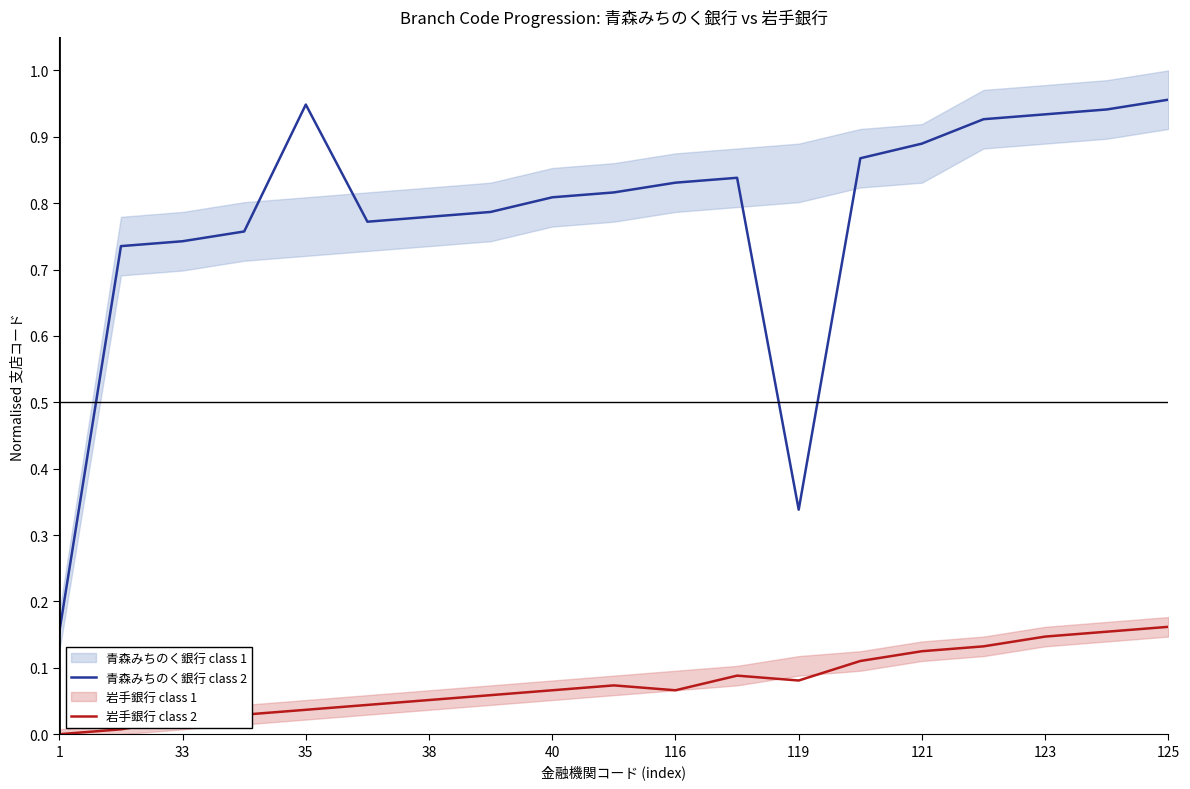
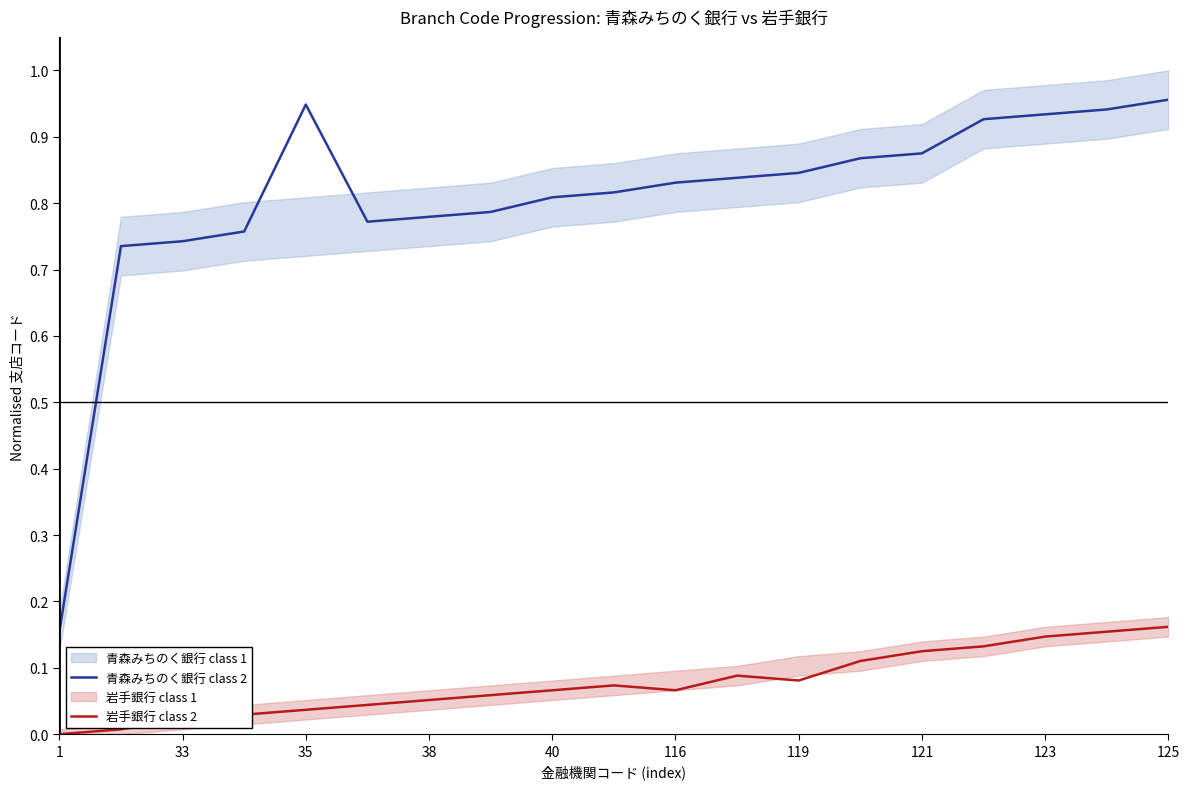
  {
    "青森みちのく銀行 class 2": {
      "33": 0.74,
      "35": 0.95,
      "38": 0.78,
      "40": 0.81,
      "116": 0.83,
-     "119": 0.34,
-     "121": 0.89,
+     "119": 0.85,
+     "121": 0.88,
      "123": 0.93,
      "125": 0.96
    },
    "岩手銀行 class 2": {
      "35": 0.04,
      "38": 0.05,
      "40": 0.07,
      "116": 0.07,
      "119": 0.08,
      "121": 0.13,
      "123": 0.15,
      "125": 0.16
    }
  }
